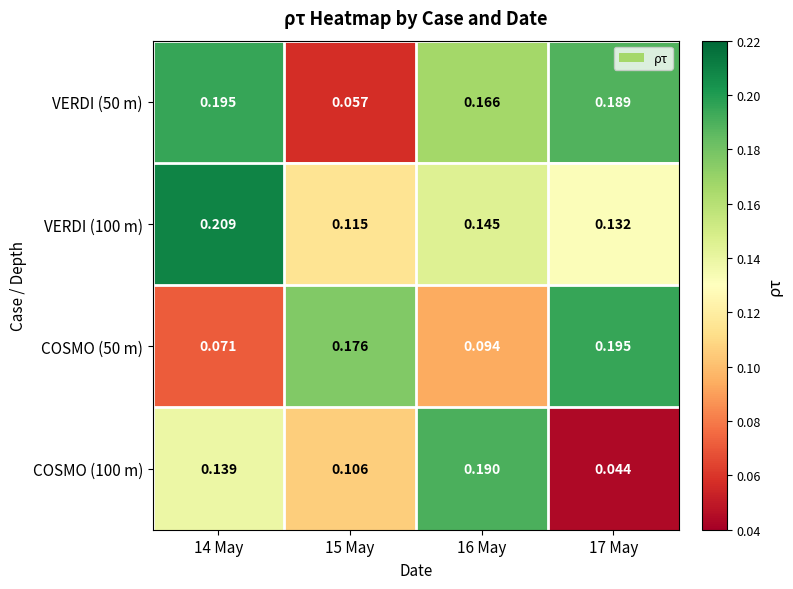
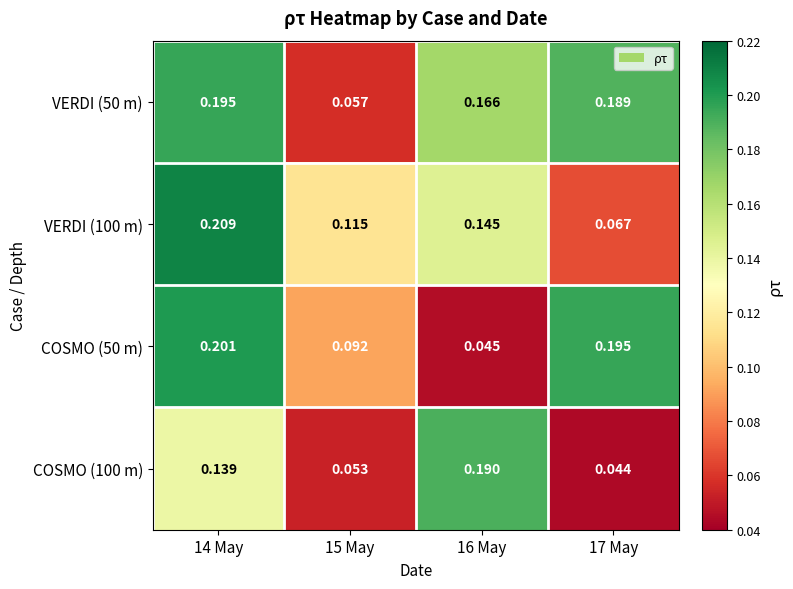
  {
    "VERDI (50 m)": {
      "14 May": 0.195,
      "15 May": 0.057,
      "16 May": 0.166,
      "17 May": 0.189
    },
    "VERDI (100 m)": {
      "14 May": 0.209,
      "15 May": 0.115,
      "16 May": 0.145,
-     "17 May": 0.132
+     "17 May": 0.067
    },
    "COSMO (50 m)": {
-     "14 May": 0.071,
-     "15 May": 0.176,
-     "16 May": 0.094,
+     "14 May": 0.201,
+     "15 May": 0.092,
+     "16 May": 0.045,
      "17 May": 0.195
    },
    "COSMO (100 m)": {
      "14 May": 0.139,
-     "15 May": 0.106,
+     "15 May": 0.053,
      "16 May": 0.190,
      "17 May": 0.044
    }
  }
